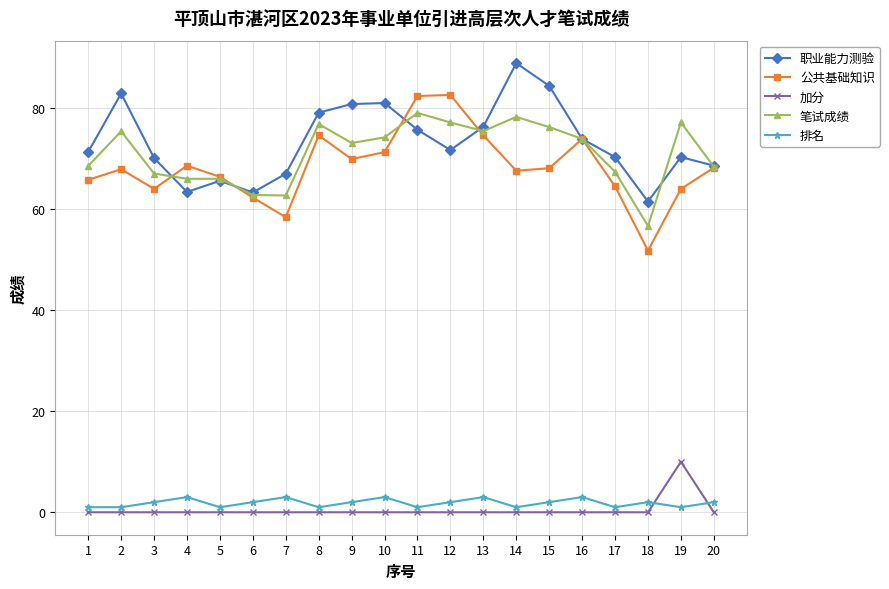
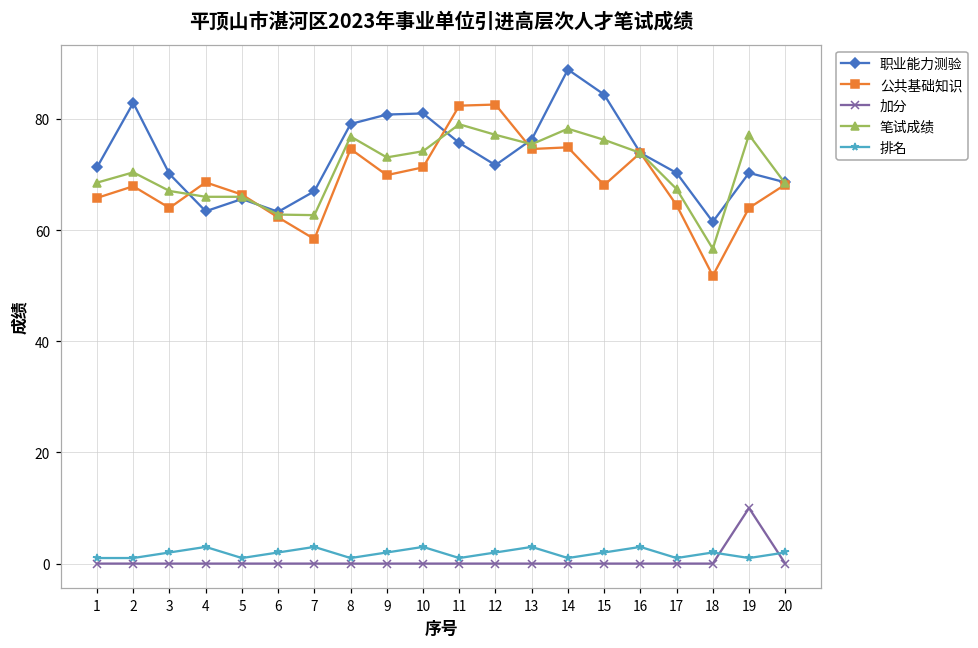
  {
    "公共基础知识": {
      "1": 66,
      "2": 68,
      "3": 64,
      "4": 69,
      "7": 58,
      "8": 75,
      "9": 70,
      "10": 71,
      "11": 82,
      "12": 83,
      "13": 75,
-     "14": 68,
+     "14": 75,
      "15": 68,
      "17": 65,
      "18": 52,
      "19": 64
    },
    "加分": {
      "1": 0,
      "2": 0,
      "3": 0,
      "4": 0,
      "5": 0,
      "6": 0,
      "7": 0,
      "8": 0,
      "9": 0,
      "10": 0,
      "11": 0,
      "12": 0,
      "13": 0,
      "14": 0,
      "15": 0,
      "16": 0,
      "17": 0,
      "18": 0,
      "19": 10,
      "20": 0
    },
    "笔试成绩": {
      "1": 69,
-     "2": 75,
+     "2": 70,
      "3": 67,
      "4": 66,
      "7": 63,
      "8": 77,
      "9": 73,
      "10": 74,
      "11": 79,
      "12": 77,
      "13": 75,
      "14": 78,
      "15": 76,
      "17": 67,
      "18": 57,
      "19": 77
    }
  }
